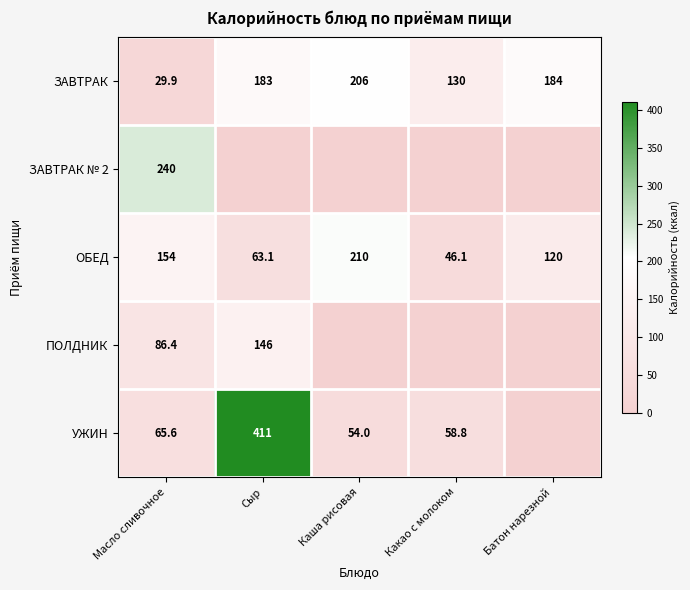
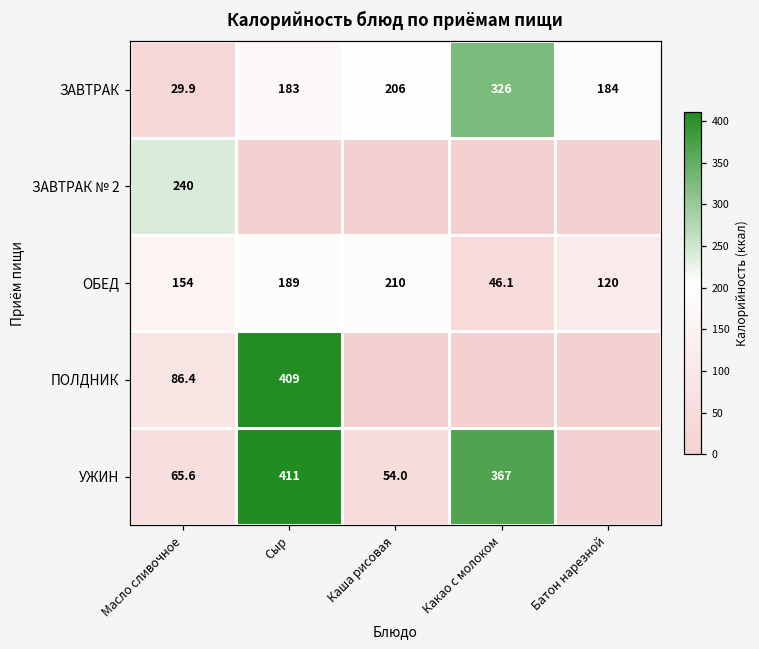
  {
    "ЗАВТРАК": {
      "Масло сливочное": 29.9,
      "Сыр": 183,
      "Каша рисовая": 206,
-     "Какао с молоком": 130,
+     "Какао с молоком": 326,
      "Батон нарезной": 184
    },
    "ЗАВТРАК № 2": {
      "Масло сливочное": 240
    },
    "ОБЕД": {
      "Масло сливочное": 154,
-     "Сыр": 63.1,
+     "Сыр": 189,
      "Каша рисовая": 210,
      "Какао с молоком": 46.1,
      "Батон нарезной": 120
    },
    "ПОЛДНИК": {
      "Масло сливочное": 86.4,
-     "Сыр": 146
+     "Сыр": 409
    },
    "УЖИН": {
      "Масло сливочное": 65.6,
      "Сыр": 411,
      "Каша рисовая": 54.0,
-     "Какао с молоком": 58.8
+     "Какао с молоком": 367
    }
  }
